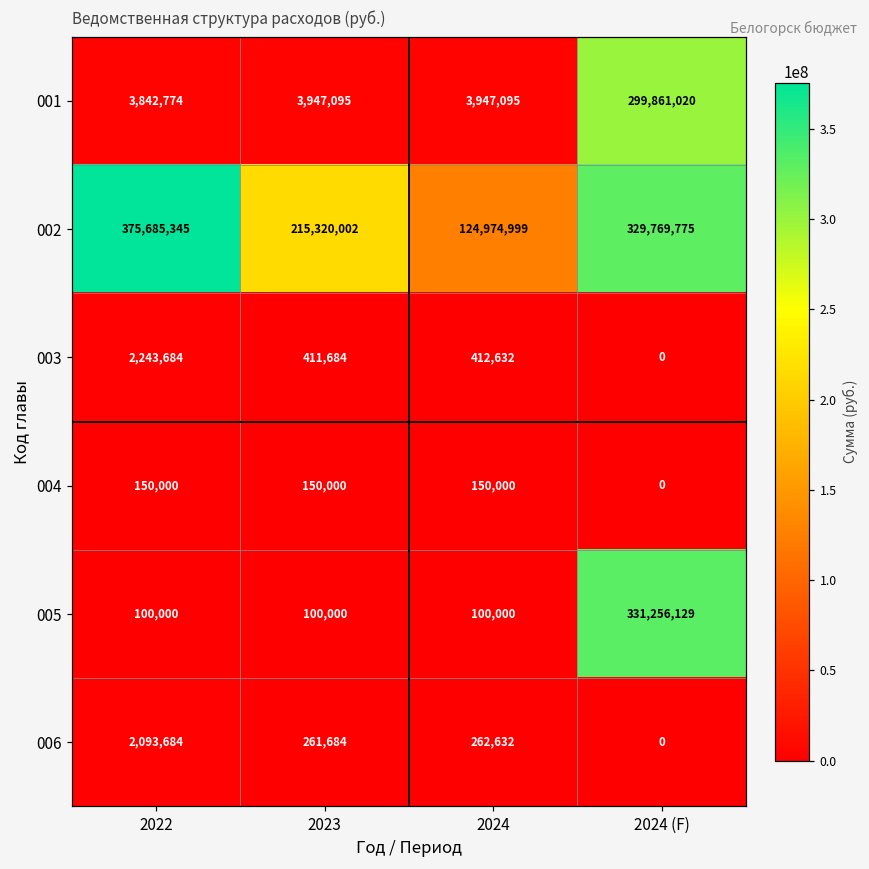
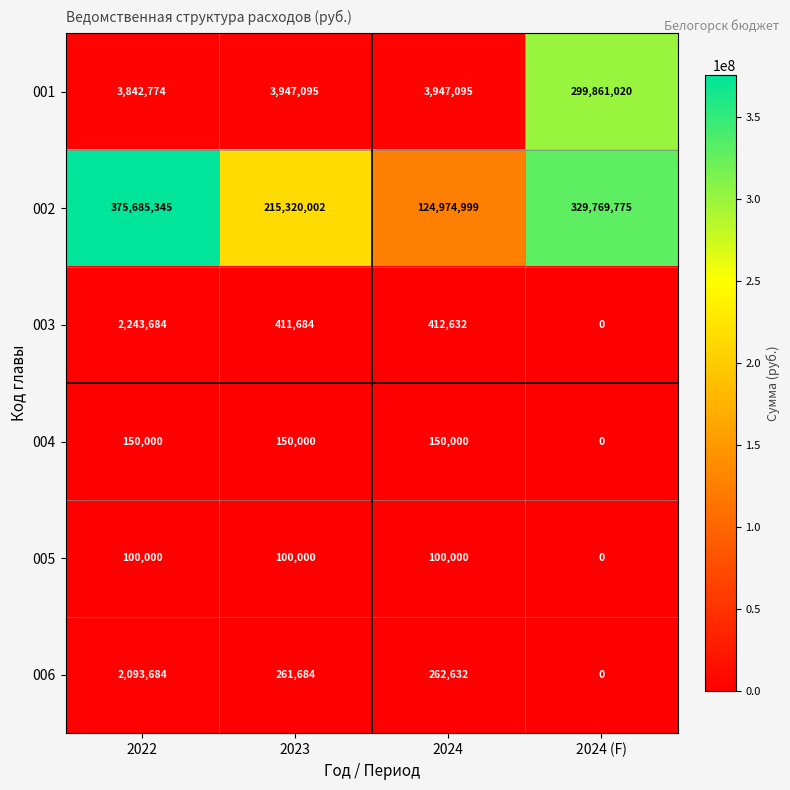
  {
    "001": {
      "2022": "3,842,774",
      "2023": "3,947,095",
      "2024": "3,947,095",
      "2024 (F)": "299,861,020"
    },
    "002": {
      "2022": "375,685,345",
      "2023": "215,320,002",
      "2024": "124,974,999",
      "2024 (F)": "329,769,775"
    },
    "003": {
      "2022": "2,243,684",
      "2023": "411,684",
      "2024": "412,632",
      "2024 (F)": "0"
    },
    "004": {
      "2022": "150,000",
      "2023": "150,000",
      "2024": "150,000",
      "2024 (F)": "0"
    },
    "005": {
      "2022": "100,000",
      "2023": "100,000",
      "2024": "100,000",
-     "2024 (F)": "331,256,129"
+     "2024 (F)": "0"
    },
    "006": {
      "2022": "2,093,684",
      "2023": "261,684",
      "2024": "262,632",
      "2024 (F)": "0"
    }
  }
